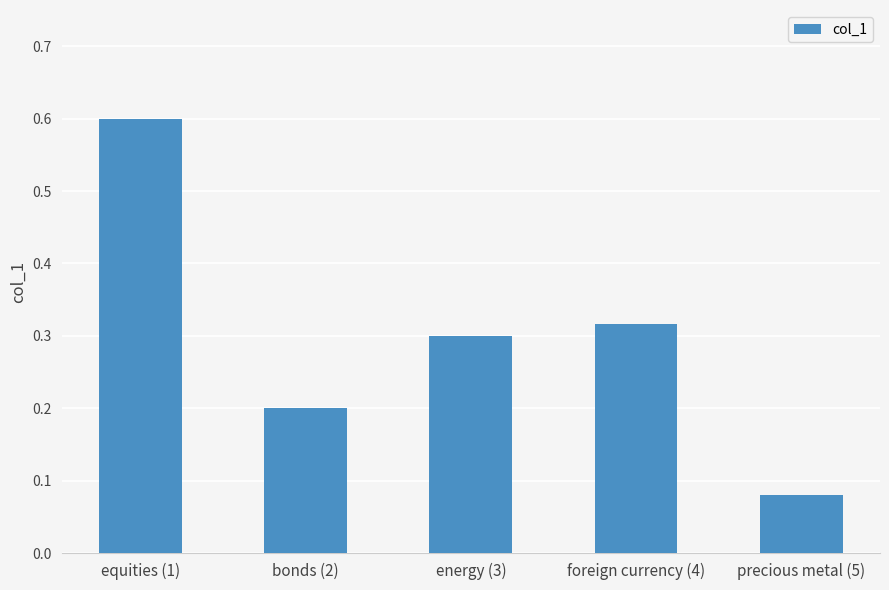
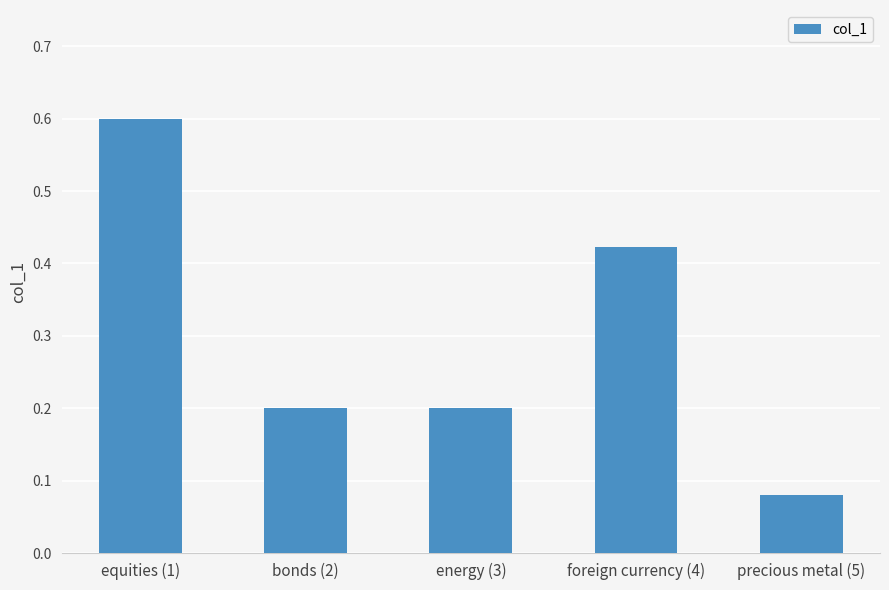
  {
    "equities (1)": 0.60,
    "bonds (2)": 0.20,
-   "energy (3)": 0.3,
-   "foreign currency (4)": 0.32,
+   "energy (3)": 0.2,
+   "foreign currency (4)": 0.42,
    "precious metal (5)": 0.08
  }
